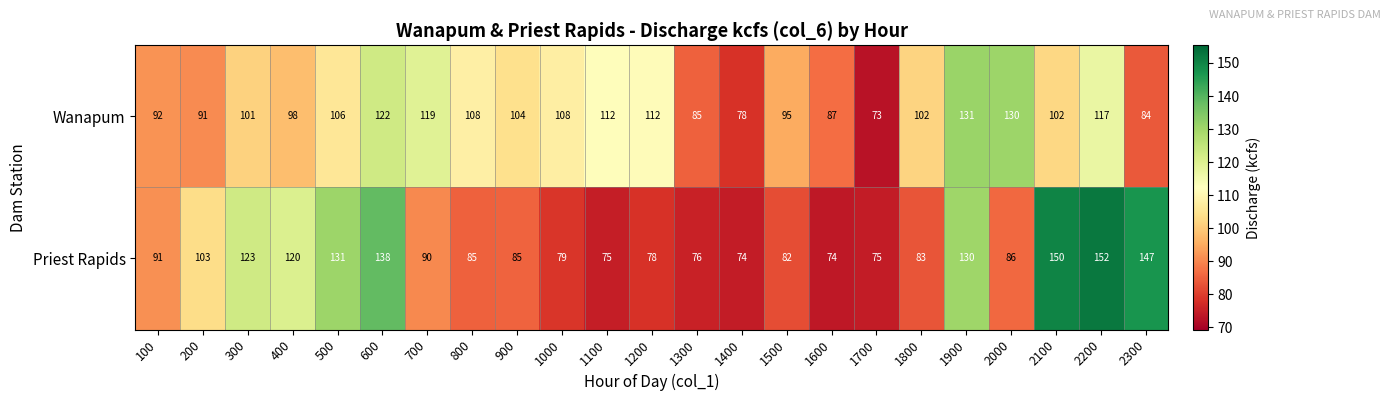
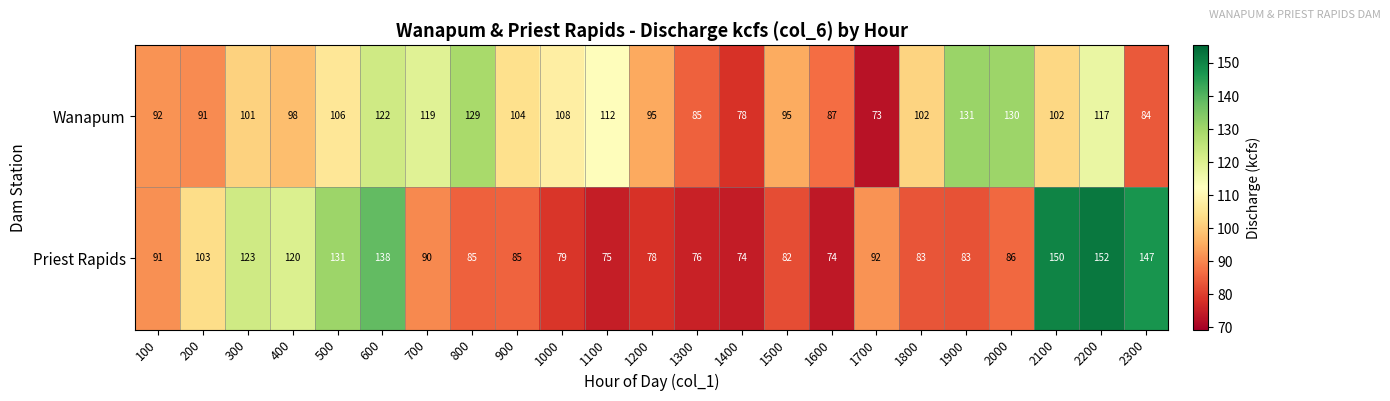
  {
    "Wanapum": {
      "100": 92,
      "200": 91,
      "300": 101,
      "400": 98,
      "500": 106,
      "600": 122,
      "700": 119,
-     "800": 108,
+     "800": 129,
      "900": 104,
      "1000": 108,
      "1100": 112,
-     "1200": 112,
+     "1200": 95,
      "1300": 85,
      "1400": 78,
      "1500": 95,
      "1600": 87,
      "1700": 73,
      "1800": 102,
      "1900": 131,
      "2000": 130,
      "2100": 102,
      "2200": 117,
      "2300": 84
    },
    "Priest Rapids": {
      "100": 91,
      "200": 103,
      "300": 123,
      "400": 120,
      "500": 131,
      "600": 138,
      "700": 90,
      "800": 85,
      "900": 85,
      "1000": 79,
      "1100": 75,
      "1200": 78,
      "1300": 76,
      "1400": 74,
      "1500": 82,
      "1600": 74,
-     "1700": 75,
+     "1700": 92,
      "1800": 83,
-     "1900": 130,
+     "1900": 83,
      "2000": 86,
      "2100": 150,
      "2200": 152,
      "2300": 147
    }
  }
